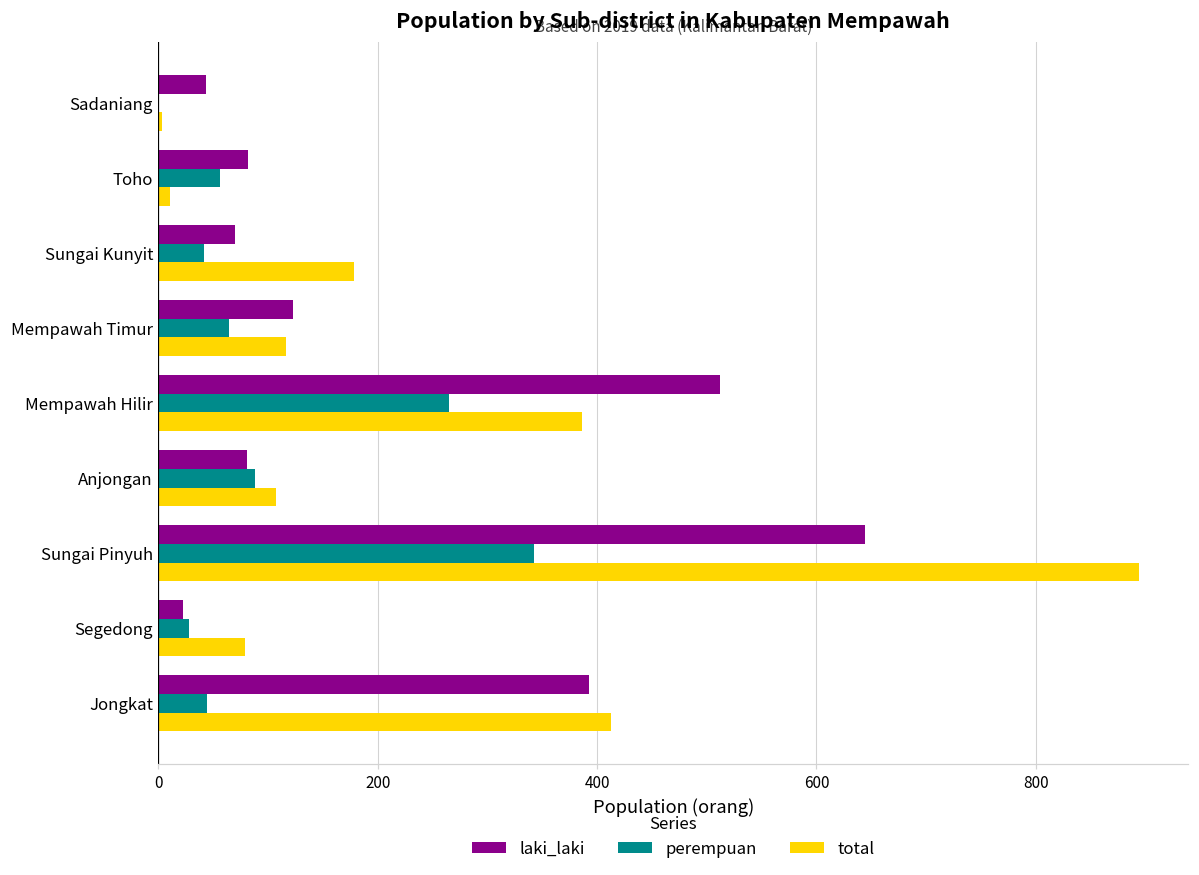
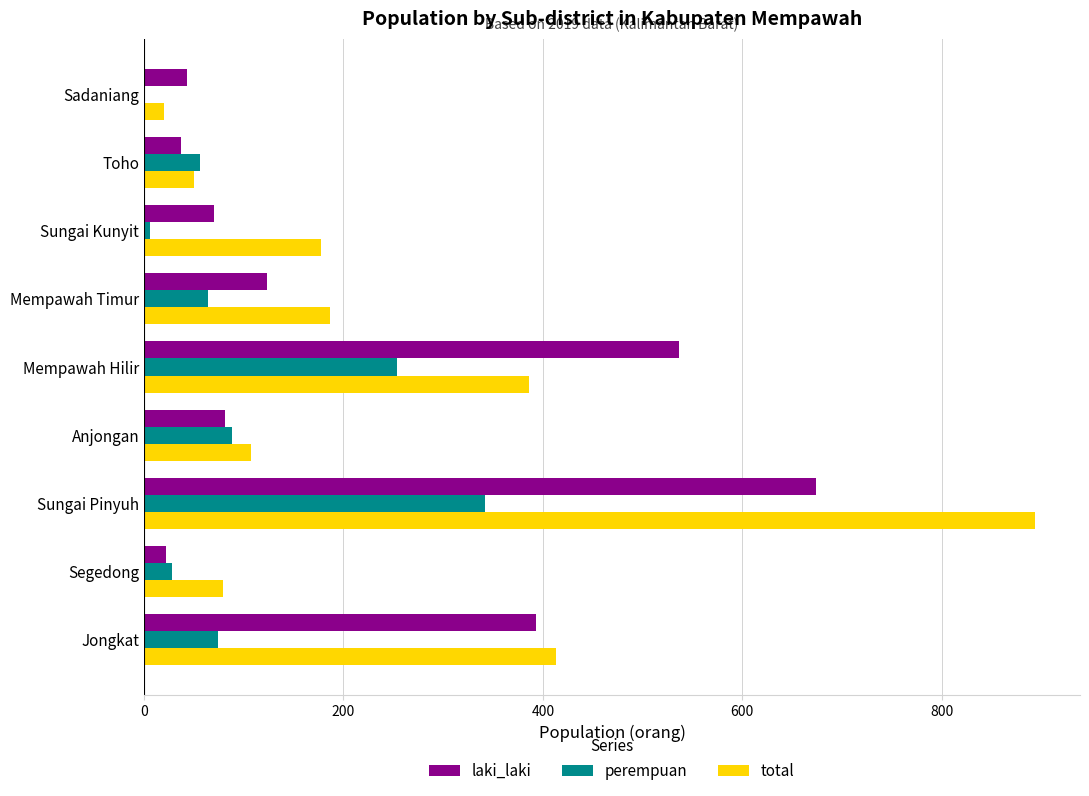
  {
    "laki_laki": {
      "Sadaniang": 40,
-     "Toho": 80,
+     "Toho": 40,
      "Sungai Kunyit": 70,
      "Mempawah Timur": 120,
-     "Mempawah Hilir": 510,
+     "Mempawah Hilir": 540,
      "Anjongan": 80,
-     "Sungai Pinyuh": 640,
+     "Sungai Pinyuh": 670,
      "Segedong": 20,
      "Jongkat": 390
    },
    "perempuan": {
      "Toho": 60,
-     "Sungai Kunyit": 40,
+     "Sungai Kunyit": 10,
      "Mempawah Timur": 60,
-     "Mempawah Hilir": 270,
+     "Mempawah Hilir": 250,
      "Anjongan": 90,
      "Sungai Pinyuh": 340,
      "Segedong": 30,
-     "Jongkat": 40
+     "Jongkat": 70
    },
    "total": {
-     "Sadaniang": 0,
-     "Toho": 10,
+     "Sadaniang": 20,
+     "Toho": 50,
      "Sungai Kunyit": 180,
-     "Mempawah Timur": 120,
+     "Mempawah Timur": 190,
      "Mempawah Hilir": 390,
      "Anjongan": 110,
      "Sungai Pinyuh": 890,
      "Segedong": 80,
      "Jongkat": 410
    }
  }
